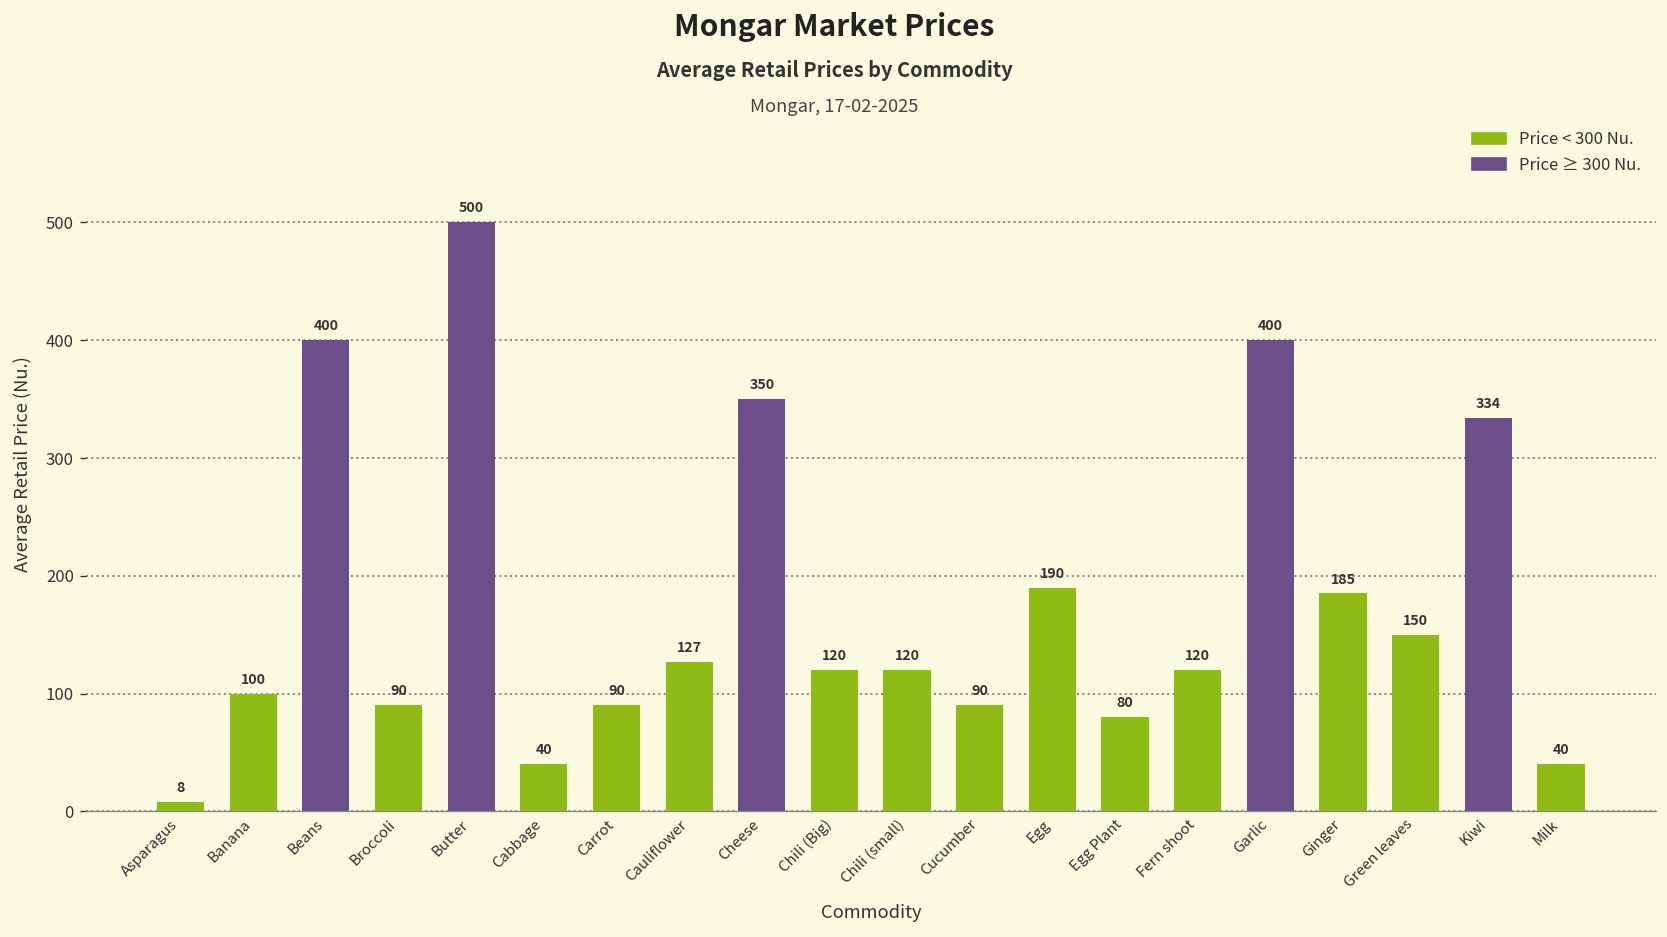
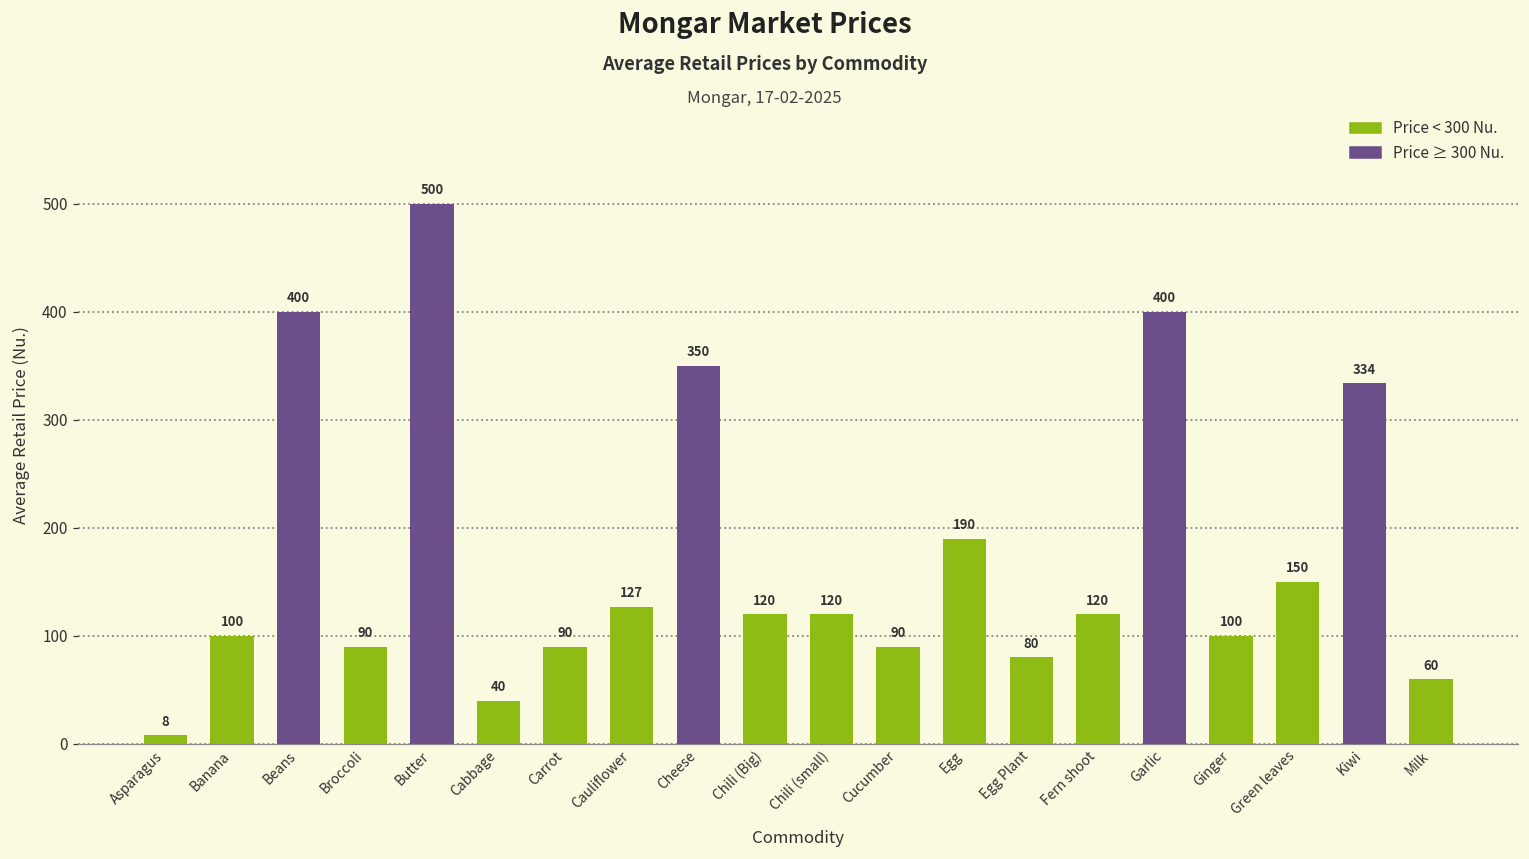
  {
    "Asparagus": 8,
    "Banana": 100,
    "Beans": 400,
    "Broccoli": 90,
    "Butter": 500,
    "Cabbage": 40,
    "Carrot": 90,
    "Cauliflower": 127,
    "Cheese": 350,
    "Chili (Big)": 120,
    "Chili (small)": 120,
    "Cucumber": 90,
    "Egg": 190,
    "Egg Plant": 80,
    "Fern shoot": 120,
    "Garlic": 400,
-   "Ginger": 185,
+   "Ginger": 100,
    "Green leaves": 150,
    "Kiwi": 334,
-   "Milk": 40
+   "Milk": 60
  }
